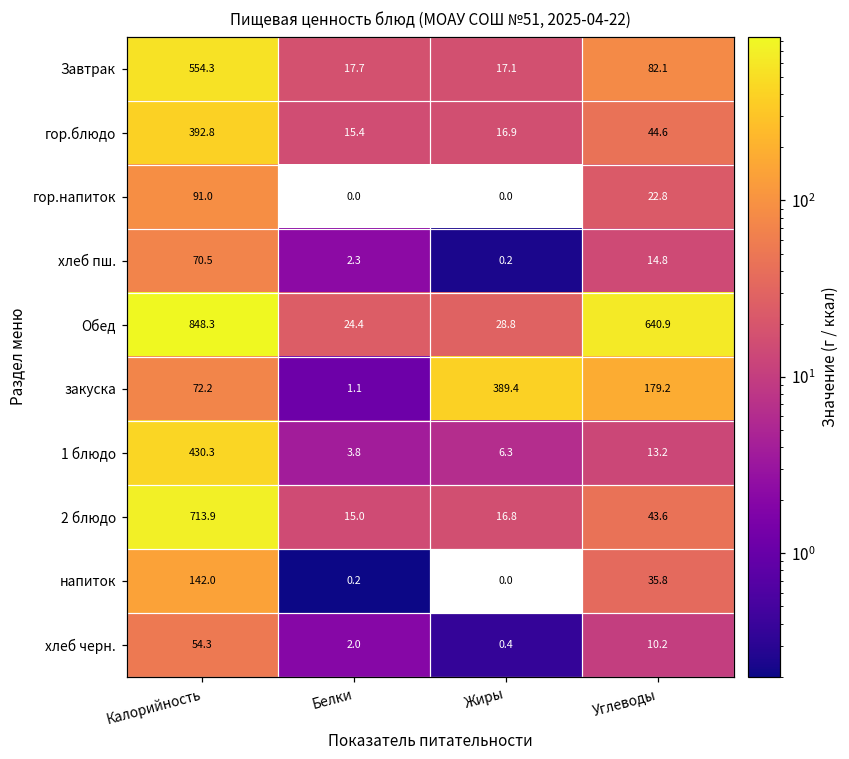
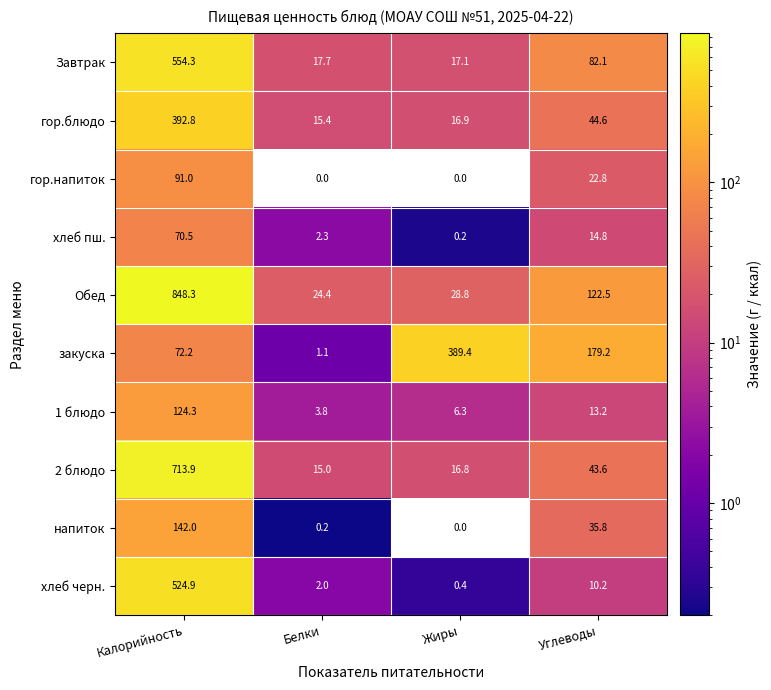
  {
    "Завтрак": {
      "Калорийность": 554.3,
      "Белки": 17.7,
      "Жиры": 17.1,
      "Углеводы": 82.1
    },
    "гор.блюдо": {
      "Калорийность": 392.8,
      "Белки": 15.4,
      "Жиры": 16.9,
      "Углеводы": 44.6
    },
    "гор.напиток": {
      "Калорийность": 91.0,
      "Белки": 0.0,
      "Жиры": 0.0,
      "Углеводы": 22.8
    },
    "хлеб пш.": {
      "Калорийность": 70.5,
      "Белки": 2.3,
      "Жиры": 0.2,
      "Углеводы": 14.8
    },
    "Обед": {
      "Калорийность": 848.3,
      "Белки": 24.4,
      "Жиры": 28.8,
-     "Углеводы": 640.9
+     "Углеводы": 122.5
    },
    "закуска": {
      "Калорийность": 72.2,
      "Белки": 1.1,
      "Жиры": 389.4,
      "Углеводы": 179.2
    },
    "1 блюдо": {
-     "Калорийность": 430.3,
+     "Калорийность": 124.3,
      "Белки": 3.8,
      "Жиры": 6.3,
      "Углеводы": 13.2
    },
    "2 блюдо": {
      "Калорийность": 713.9,
      "Белки": 15.0,
      "Жиры": 16.8,
      "Углеводы": 43.6
    },
    "напиток": {
      "Калорийность": 142.0,
      "Белки": 0.2,
      "Жиры": 0.0,
      "Углеводы": 35.8
    },
    "хлеб черн.": {
-     "Калорийность": 54.3,
+     "Калорийность": 524.9,
      "Белки": 2.0,
      "Жиры": 0.4,
      "Углеводы": 10.2
    }
  }
